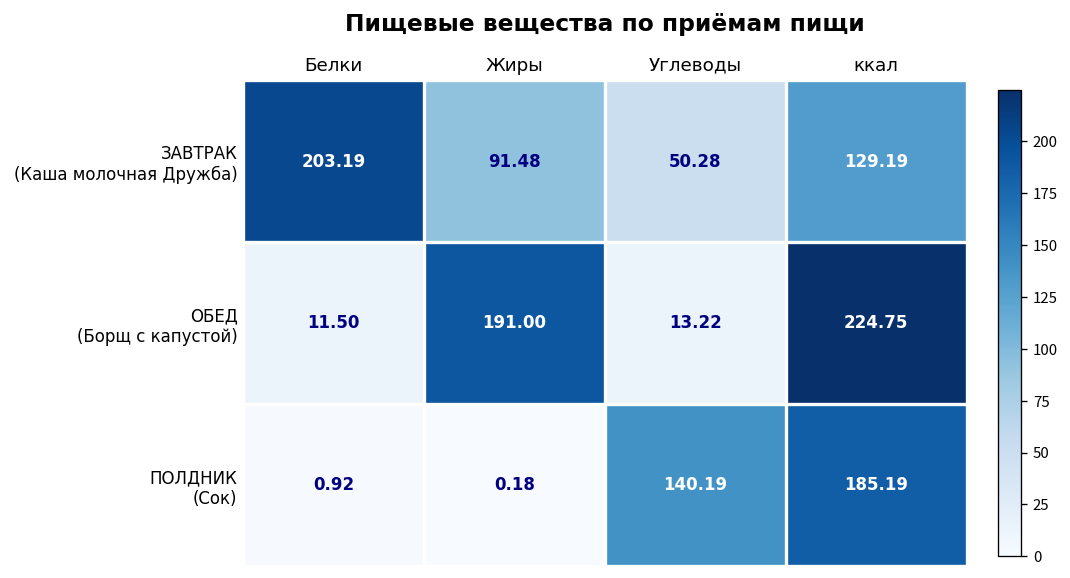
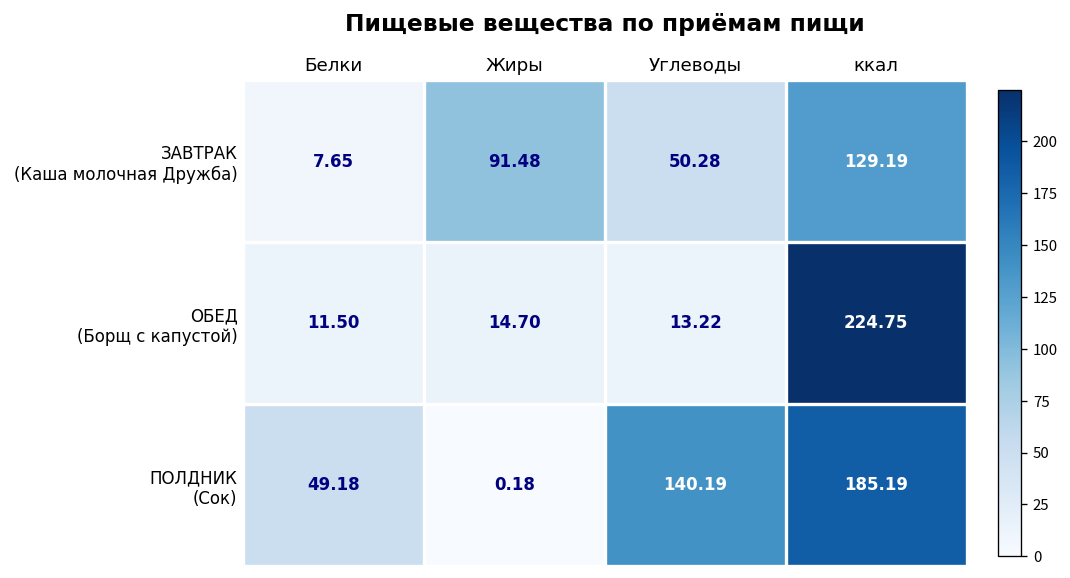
  {
    "ЗАВТРАК (Каша молочная Дружба)": {
-     "Белки": 203.19,
+     "Белки": 7.65,
      "Жиры": 91.48,
      "Углеводы": 50.28,
      "ккал": 129.19
    },
    "ОБЕД (Борщ с капустой)": {
      "Белки": 11.50,
-     "Жиры": 191.00,
+     "Жиры": 14.70,
      "Углеводы": 13.22,
      "ккал": 224.75
    },
    "ПОЛДНИК (Сок)": {
-     "Белки": 0.92,
+     "Белки": 49.18,
      "Жиры": 0.18,
      "Углеводы": 140.19,
      "ккал": 185.19
    }
  }
